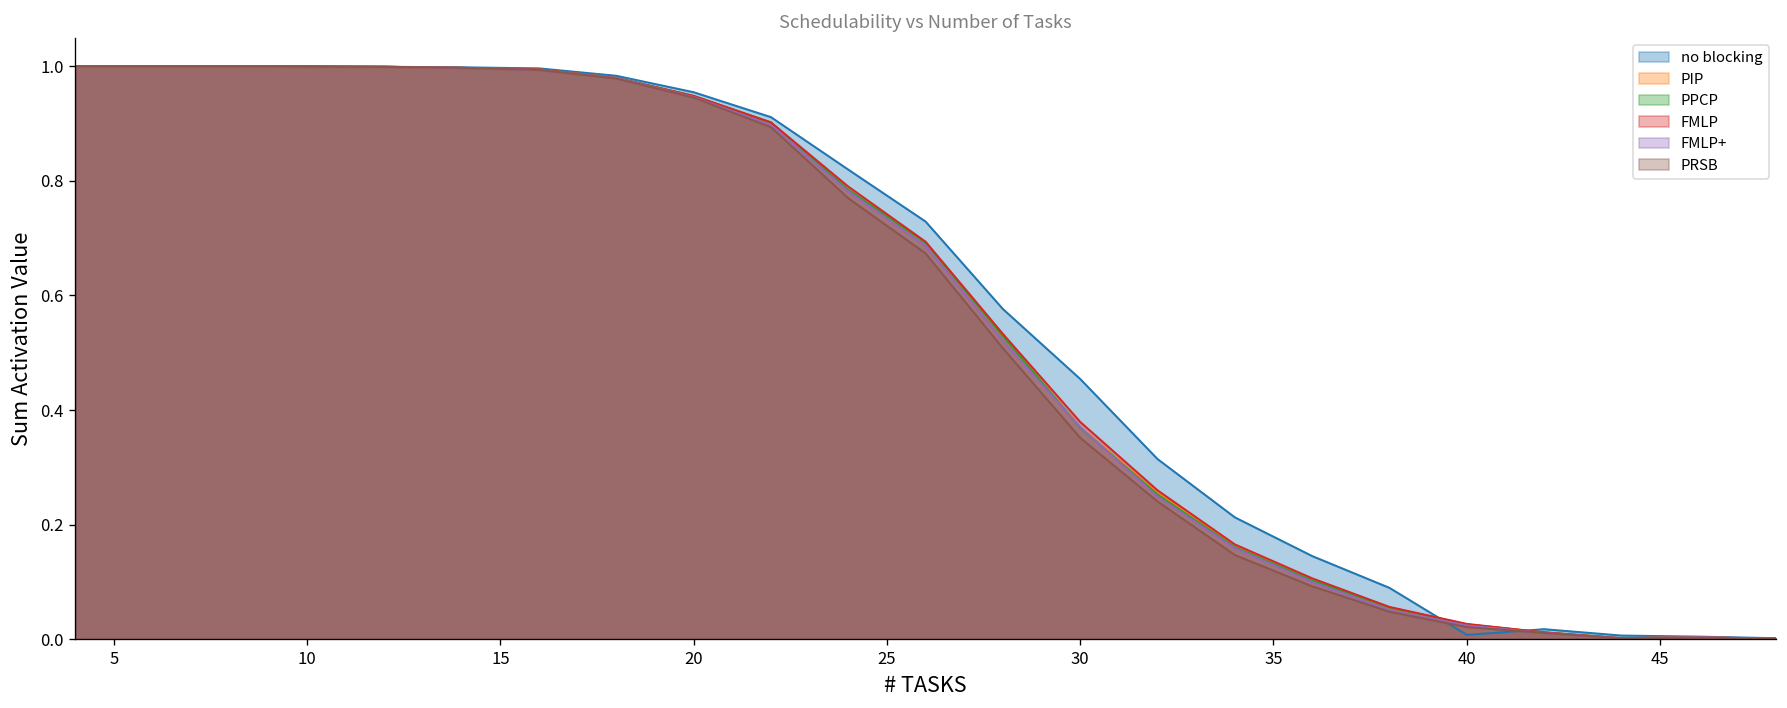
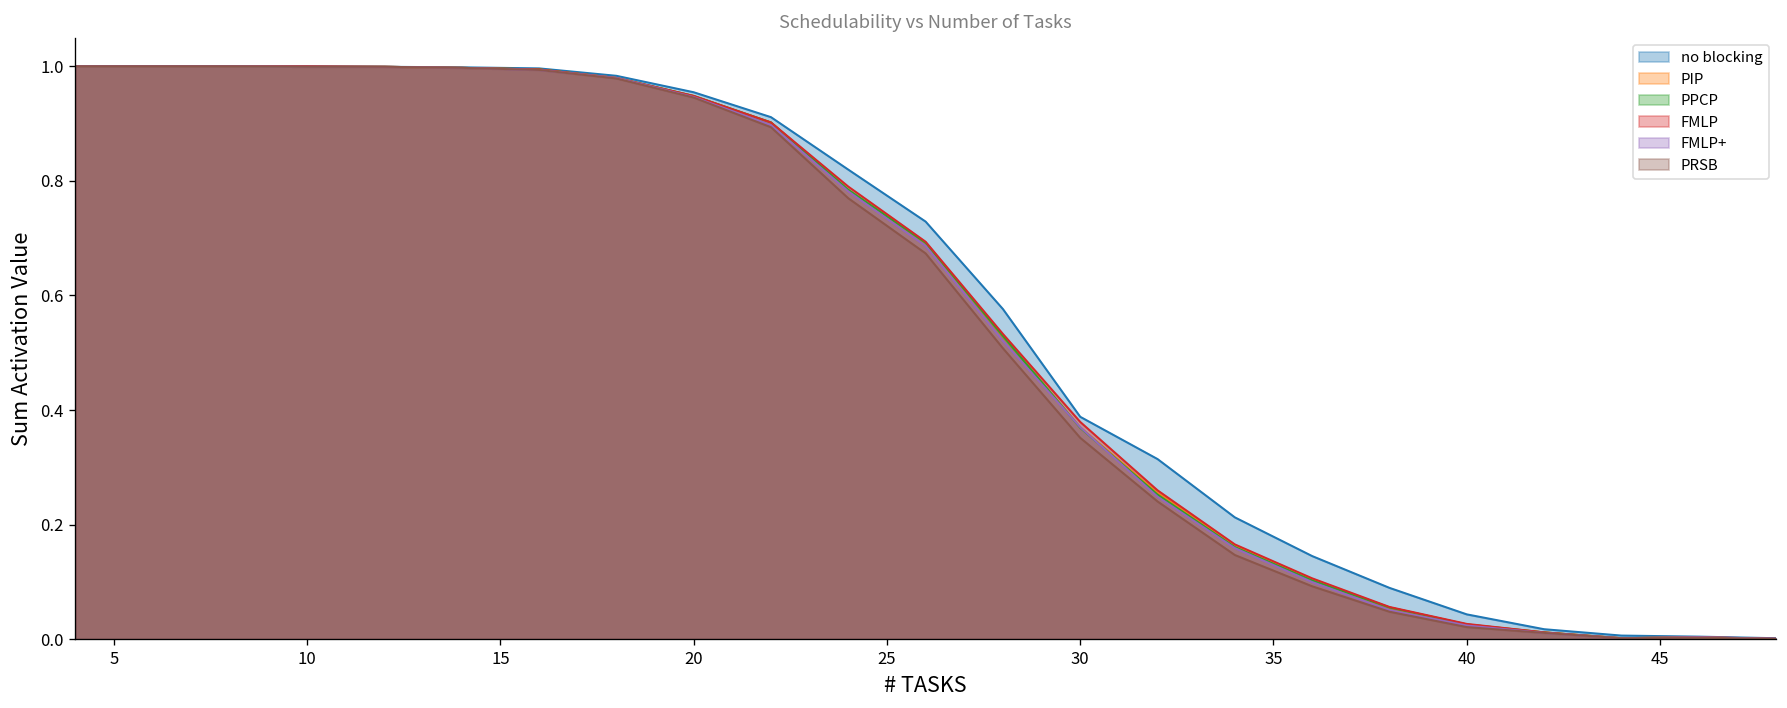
  {
    "no blocking": {
      "20": 0.95,
-     "30": 0.45,
-     "40": 0.01
+     "30": 0.39,
+     "40": 0.04
    }
  }
